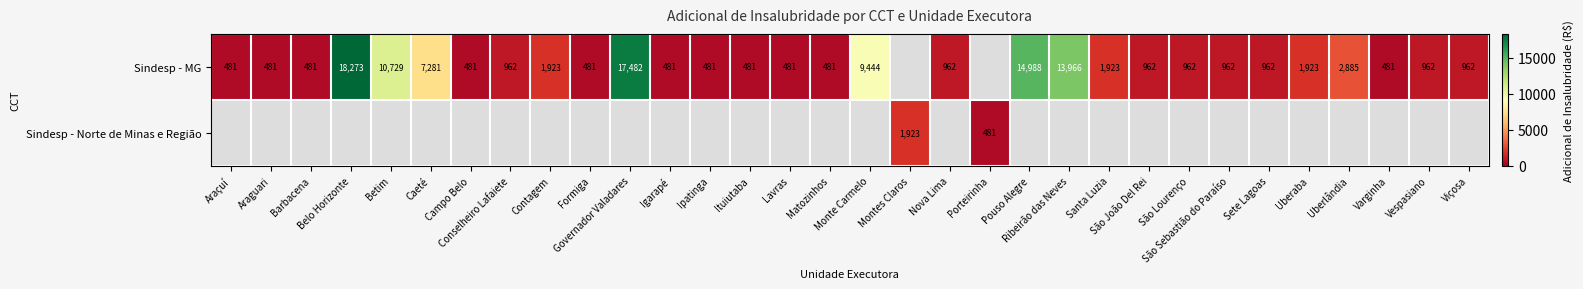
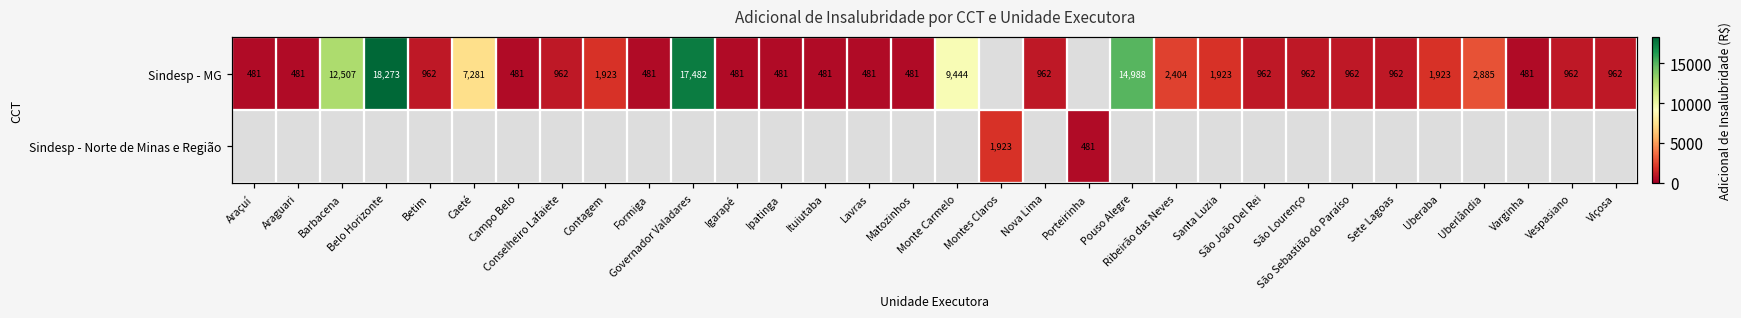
  {
    "Sindesp - MG": {
      "Araçuí": "481",
      "Araguari": "481",
-     "Barbacena": "481",
+     "Barbacena": "12,507",
      "Belo Horizonte": "18,273",
-     "Betim": "10,729",
+     "Betim": "962",
      "Caeté": "7,281",
      "Campo Belo": "481",
      "Conselheiro Lafaiete": "962",
      "Contagem": "1,923",
      "Formiga": "481",
      "Governador Valadares": "17,482",
      "Igarapé": "481",
      "Ipatinga": "481",
      "Ituiutaba": "481",
      "Lavras": "481",
      "Matozinhos": "481",
      "Monte Carmelo": "9,444",
      "Nova Lima": "962",
      "Pouso Alegre": "14,988",
-     "Ribeirão das Neves": "13,966",
+     "Ribeirão das Neves": "2,404",
      "Santa Luzia": "1,923",
      "São João Del Rei": "962",
      "São Lourenço": "962",
      "São Sebastião do Paraíso": "962",
      "Sete Lagoas": "962",
      "Uberaba": "1,923",
      "Uberlândia": "2,885",
      "Varginha": "481",
      "Vespasiano": "962",
      "Viçosa": "962"
    },
    "Sindesp - Norte de Minas e Região": {
      "Montes Claros": "1,923",
      "Porteirinha": "481"
    }
  }
